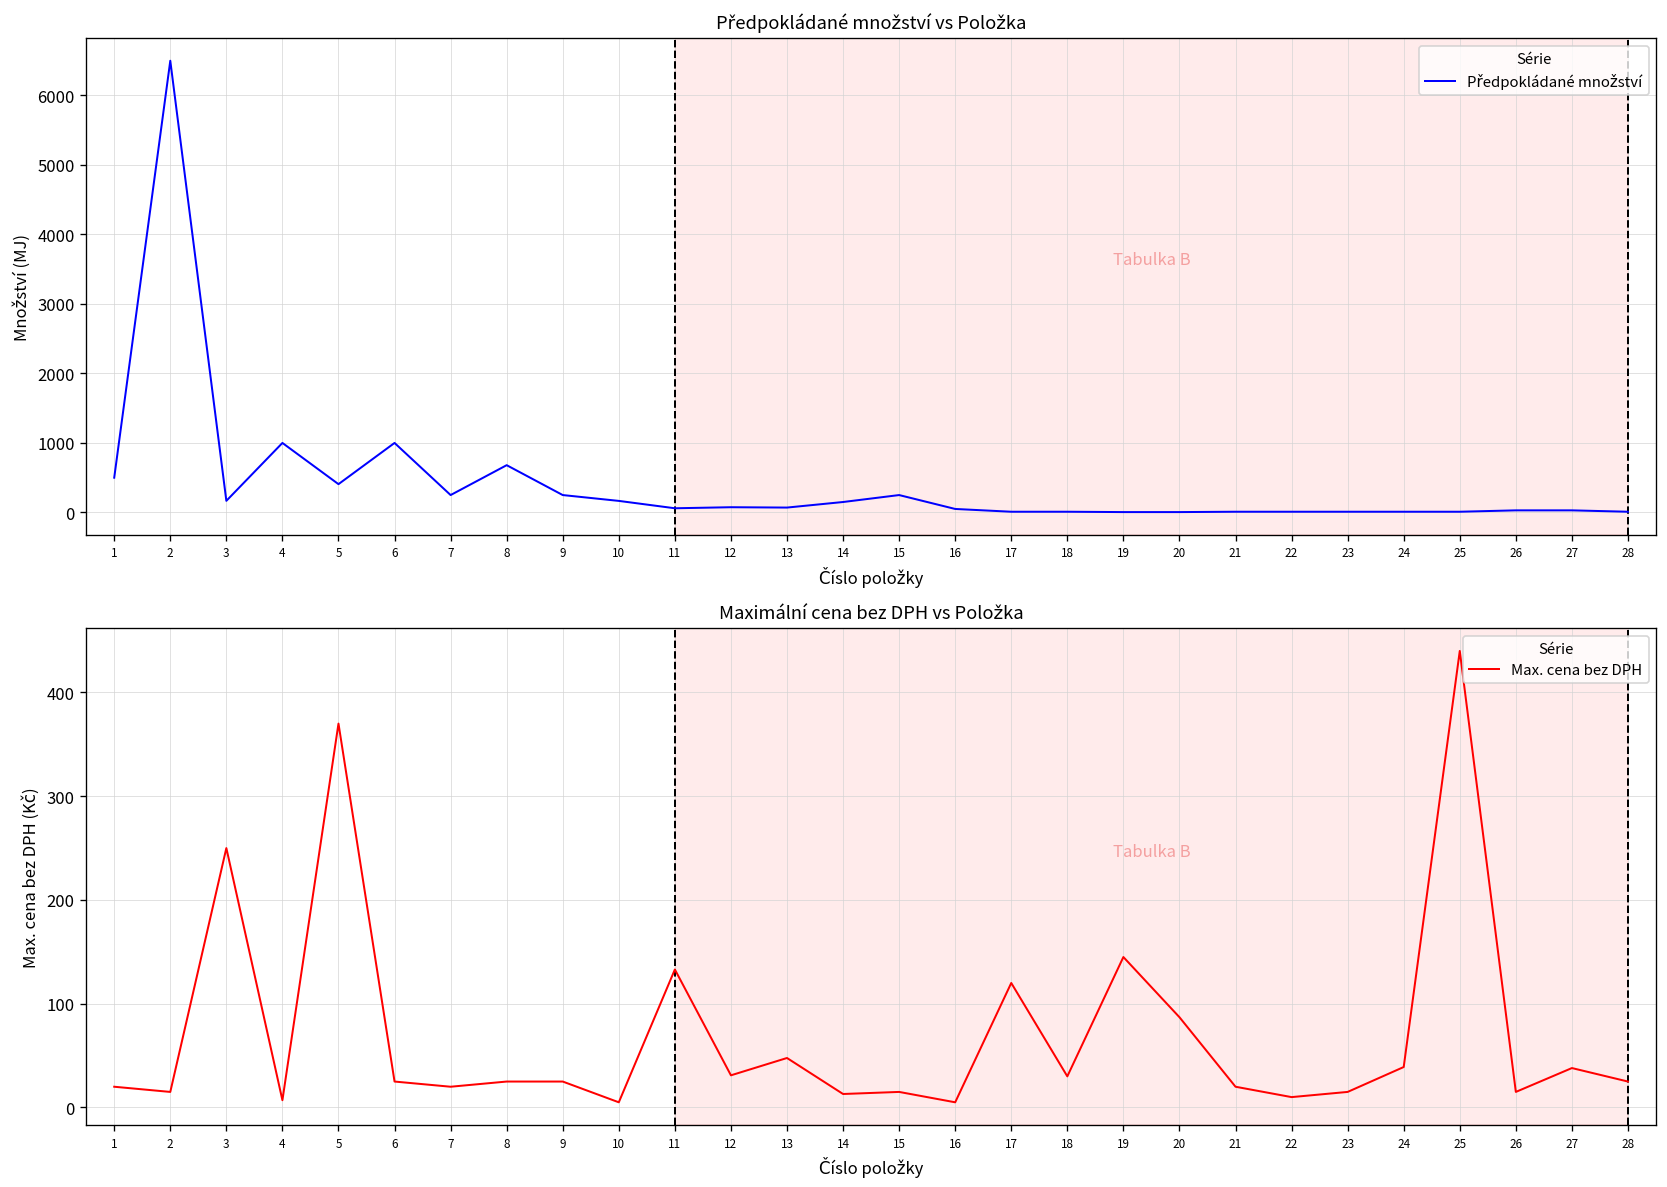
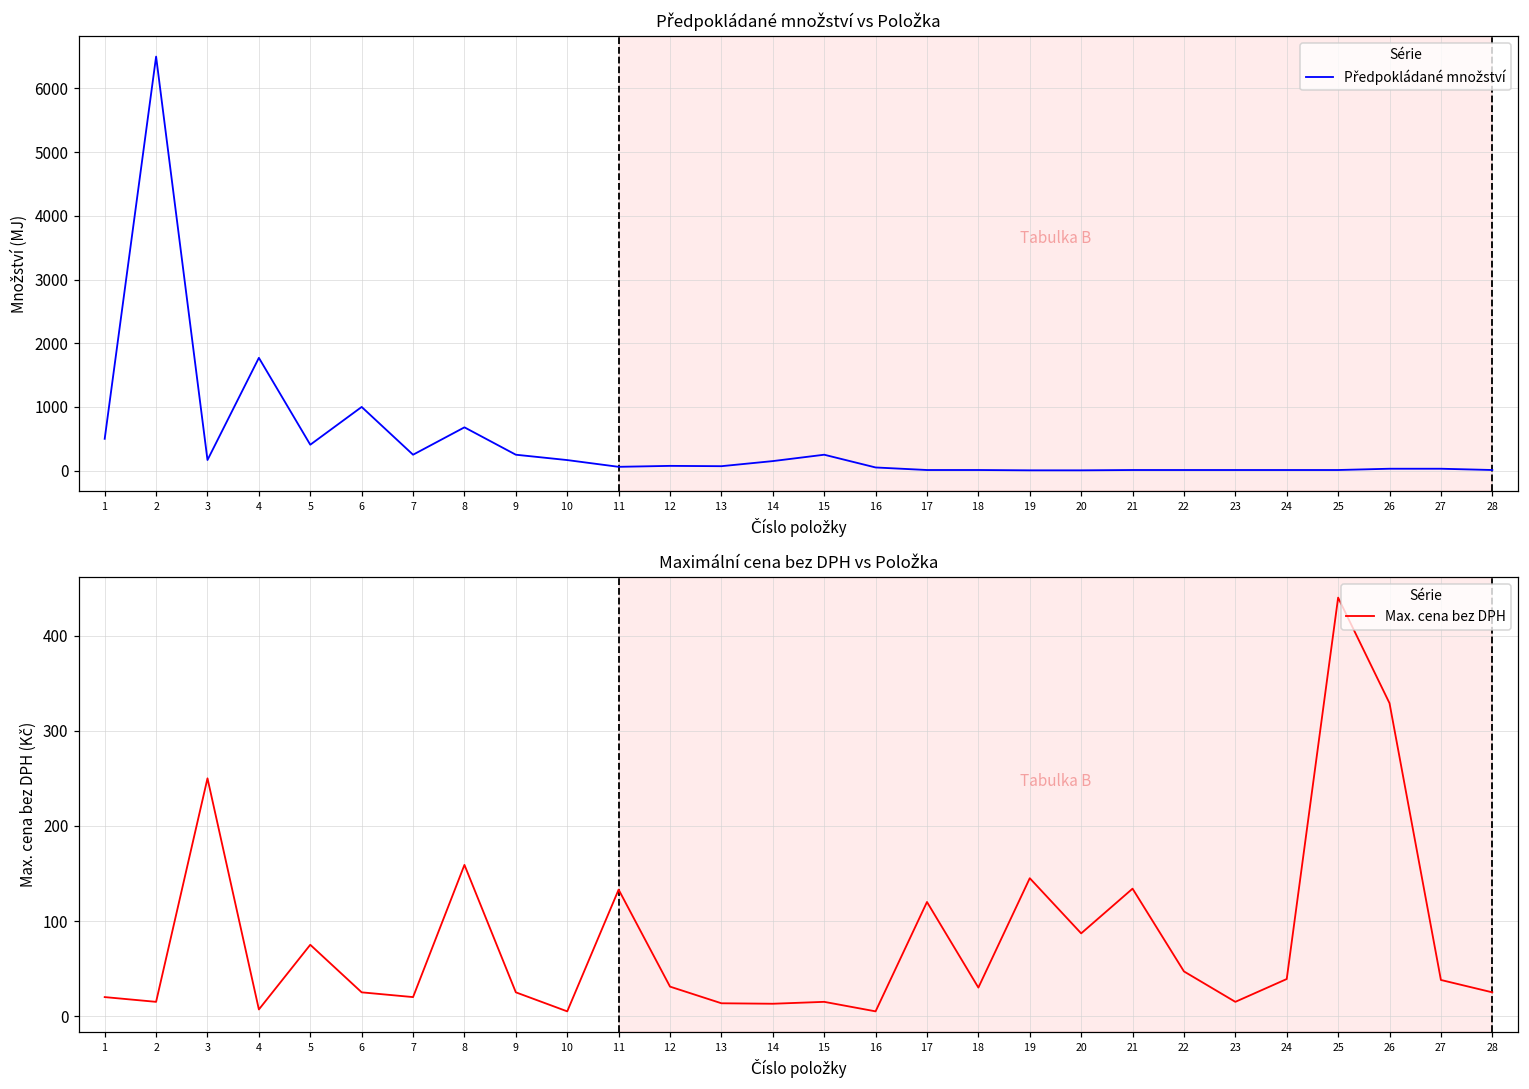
  {
    "Předpokládané množství vs Položka": {
      "1": 500,
      "2": 6500,
      "3": 200,
-     "4": 1000,
+     "4": 1800,
      "5": 400,
      "6": 1000,
      "7": 300,
      "8": 700,
      "9": 300,
      "10": 200,
      "11": 100,
      "12": 100,
      "13": 100,
      "14": 200,
      "15": 300,
      "16": 100,
      "17": 0,
      "18": 0,
      "19": 0,
      "20": 0,
      "21": 0,
      "22": 0,
      "23": 0,
      "24": 0,
      "25": 0,
      "26": 0,
      "27": 0,
      "28": 0
    },
    "Maximální cena bez DPH vs Položka": {
      "1": 20,
      "2": 20,
      "3": 250,
      "4": 10,
-     "5": 370,
+     "5": 80,
      "6": 30,
      "7": 20,
-     "8": 30,
+     "8": 160,
      "9": 30,
      "10": 10,
      "11": 130,
      "12": 30,
-     "13": 50,
+     "13": 10,
      "14": 10,
      "15": 20,
      "16": 10,
      "17": 120,
      "18": 30,
      "19": 150,
      "20": 90,
-     "21": 20,
-     "22": 10,
+     "21": 130,
+     "22": 50,
      "23": 20,
      "24": 40,
      "25": 440,
-     "26": 20,
+     "26": 330,
      "27": 40,
      "28": 30
    }
  }
